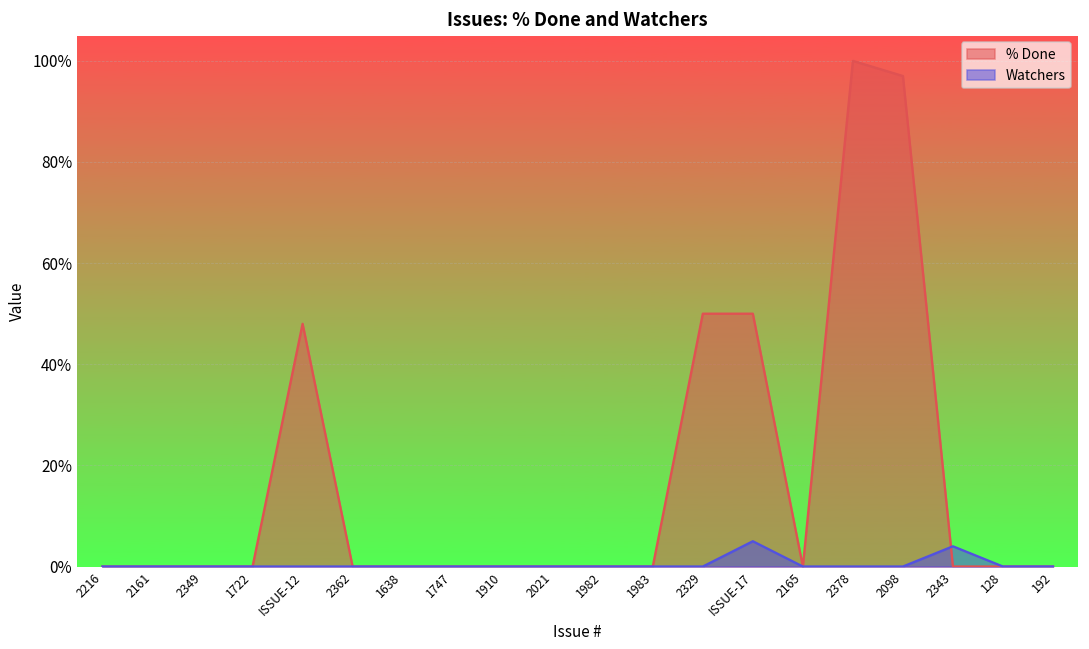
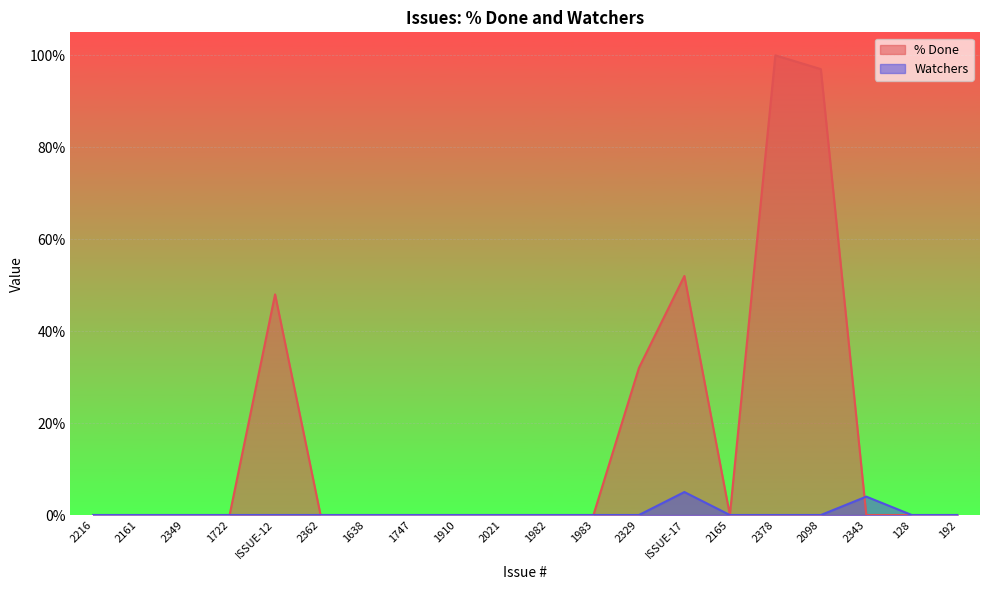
  {
    "% Done": {
      "ISSUE-12": "48%",
-     "2329": "50%",
-     "ISSUE-17": "50%",
+     "2329": "32%",
+     "ISSUE-17": "52%",
      "2378": "100%",
      "2098": "97%",
      "2343": "0%"
    },
    "Watchers": {
      "ISSUE-12": "0%",
      "2329": "0%",
      "ISSUE-17": "5%",
      "2378": "0%",
      "2098": "0%",
      "2343": "4%"
    }
  }
